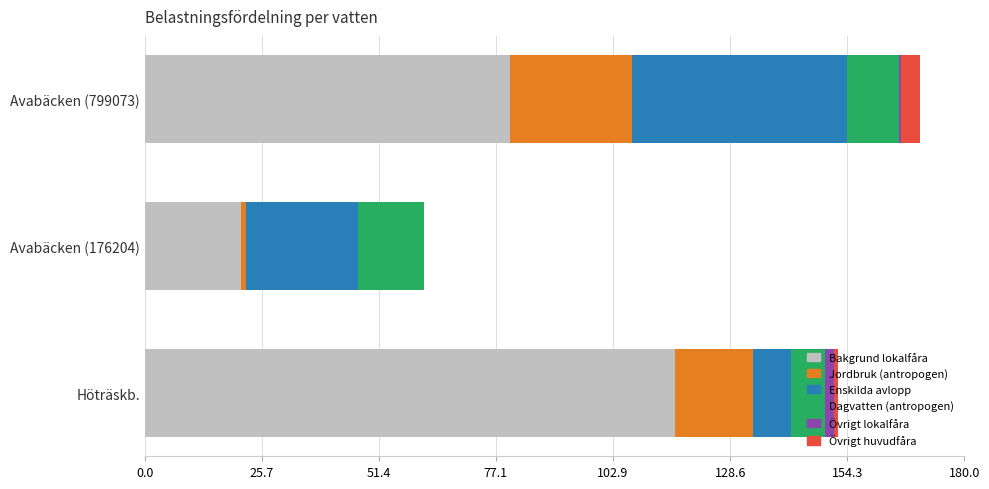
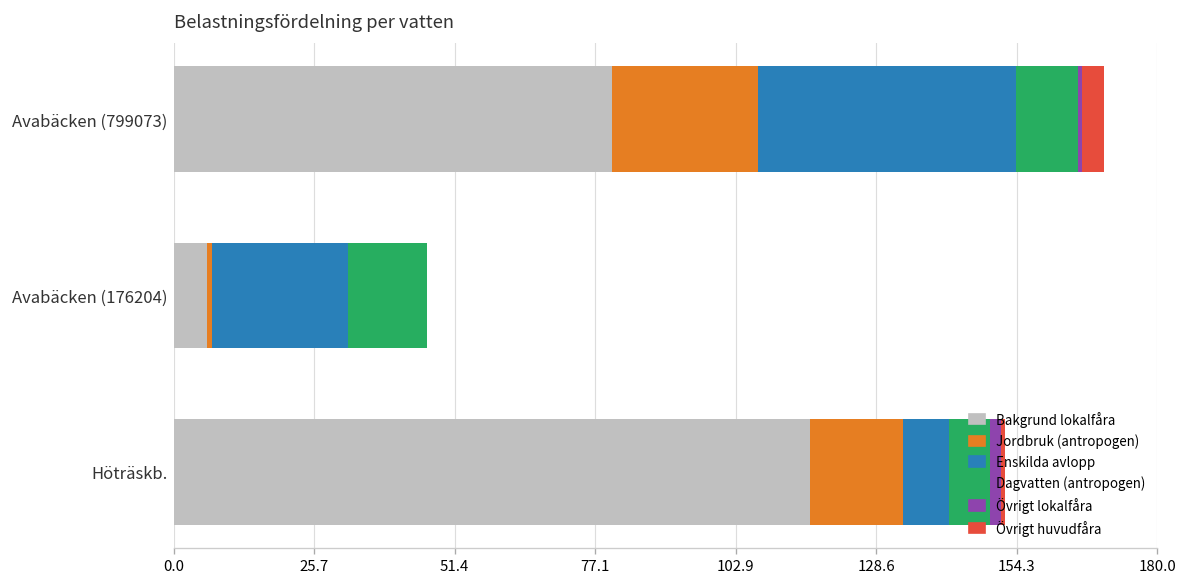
  {
    "Bakgrund lokalfåra": {
      "Avabäcken (799073)": 80,
-     "Avabäcken (176204)": 21,
+     "Avabäcken (176204)": 6,
      "Höträskb.": 117
    },
    "Enskilda avlopp": {
      "Avabäcken (799073)": 47,
      "Avabäcken (176204)": 25,
      "Höträskb.": 8
    },
    "Dagvatten (antropogen)": {
      "Avabäcken (799073)": 11,
      "Avabäcken (176204)": 14,
      "Höträskb.": 8
    },
    "Övrigt lokalfåra": {
      "Avabäcken (799073)": 1,
      "Höträskb.": 2
    }
  }
